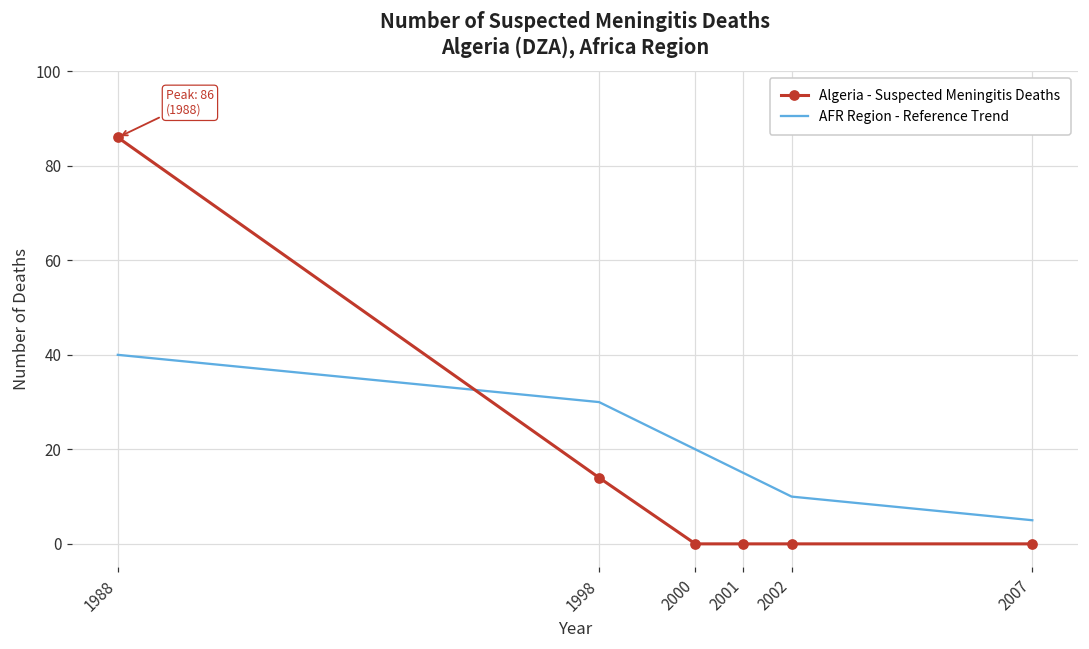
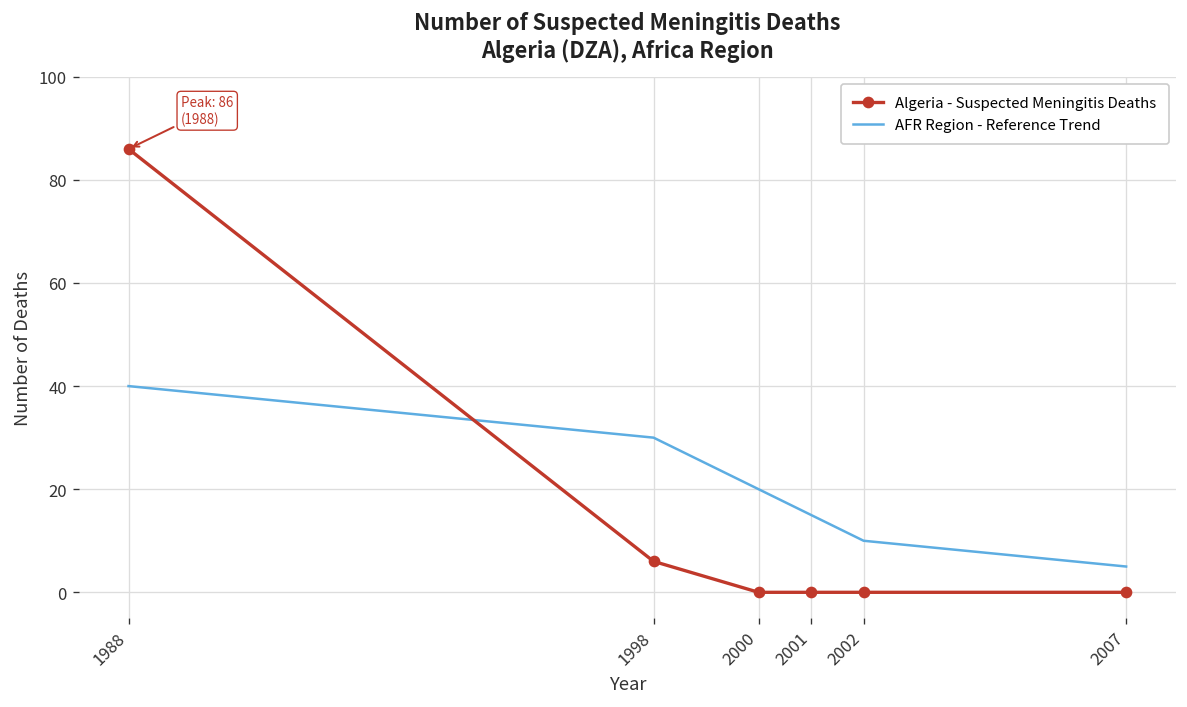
  {
    "Algeria - Suspected Meningitis Deaths": {
-     "1998": 14,
+     "1998": 6,
      "2000": 0,
      "2001": 0,
      "2002": 0,
      "2007": 0
    },
    "AFR Region - Reference Trend": {
      "1988": 40,
      "1998": 30,
      "2000": 20,
      "2001": 15,
      "2002": 10,
      "2007": 5
    }
  }
